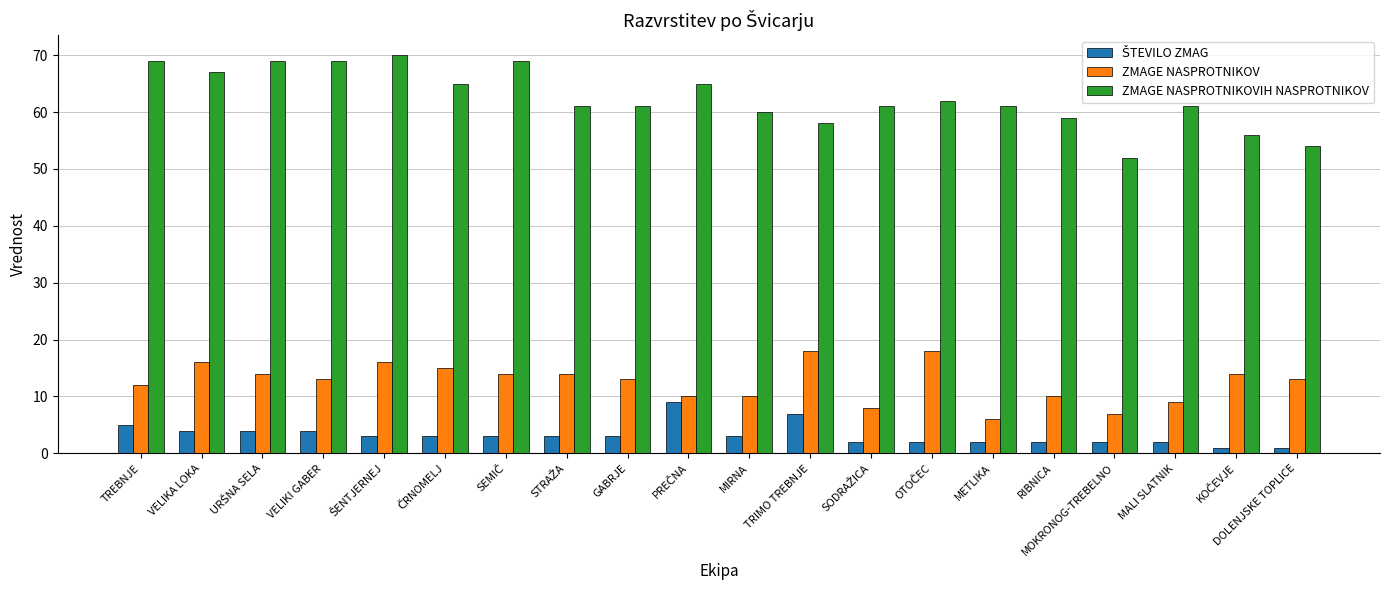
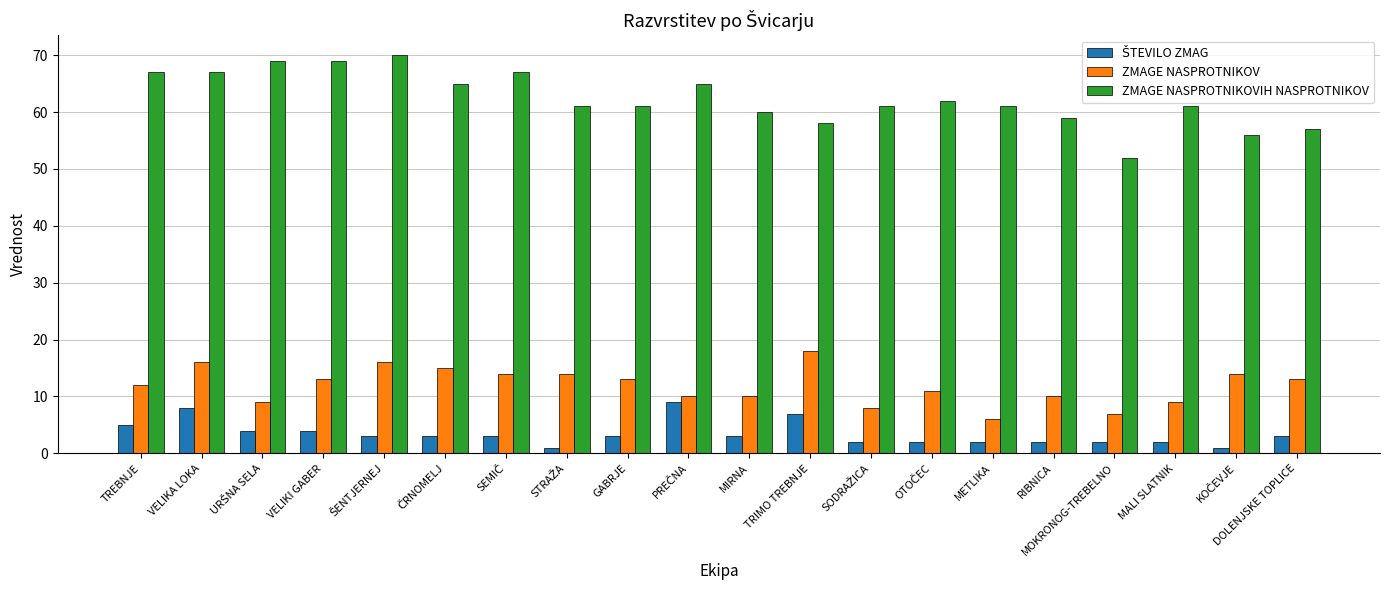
  {
    "ŠTEVILO ZMAG": {
      "TREBNJE": 5,
-     "VELIKA LOKA": 4,
+     "VELIKA LOKA": 8,
      "URŠNA SELA": 4,
      "VELIKI GABER": 4,
      "ŠENTJERNEJ": 3,
      "ČRNOMELJ": 3,
      "SEMIČ": 3,
-     "STRAŽA": 3,
+     "STRAŽA": 1,
      "GABRJE": 3,
      "PREČNA": 9,
      "MIRNA": 3,
      "TRIMO TREBNJE": 7,
      "SODRAŽICA": 2,
      "OTOČEC": 2,
      "METLIKA": 2,
      "RIBNICA": 2,
      "MOKRONOG-TREBELNO": 2,
      "MALI SLATNIK": 2,
      "KOČEVJE": 1,
-     "DOLENJSKE TOPLICE": 1
+     "DOLENJSKE TOPLICE": 3
    },
    "ZMAGE NASPROTNIKOV": {
      "TREBNJE": 12,
      "VELIKA LOKA": 16,
-     "URŠNA SELA": 14,
+     "URŠNA SELA": 9,
      "VELIKI GABER": 13,
      "ŠENTJERNEJ": 16,
      "ČRNOMELJ": 15,
      "SEMIČ": 14,
      "STRAŽA": 14,
      "GABRJE": 13,
      "PREČNA": 10,
      "MIRNA": 10,
      "TRIMO TREBNJE": 18,
      "SODRAŽICA": 8,
-     "OTOČEC": 18,
+     "OTOČEC": 11,
      "METLIKA": 6,
      "RIBNICA": 10,
      "MOKRONOG-TREBELNO": 7,
      "MALI SLATNIK": 9,
      "KOČEVJE": 14,
      "DOLENJSKE TOPLICE": 13
    },
    "ZMAGE NASPROTNIKOVIH NASPROTNIKOV": {
-     "TREBNJE": 69,
+     "TREBNJE": 67,
      "VELIKA LOKA": 67,
      "URŠNA SELA": 69,
      "VELIKI GABER": 69,
      "ŠENTJERNEJ": 70,
      "ČRNOMELJ": 65,
-     "SEMIČ": 69,
+     "SEMIČ": 67,
      "STRAŽA": 61,
      "GABRJE": 61,
      "PREČNA": 65,
      "MIRNA": 60,
      "TRIMO TREBNJE": 58,
      "SODRAŽICA": 61,
      "OTOČEC": 62,
      "METLIKA": 61,
      "RIBNICA": 59,
      "MOKRONOG-TREBELNO": 52,
      "MALI SLATNIK": 61,
      "KOČEVJE": 56,
-     "DOLENJSKE TOPLICE": 54
+     "DOLENJSKE TOPLICE": 57
    }
  }
